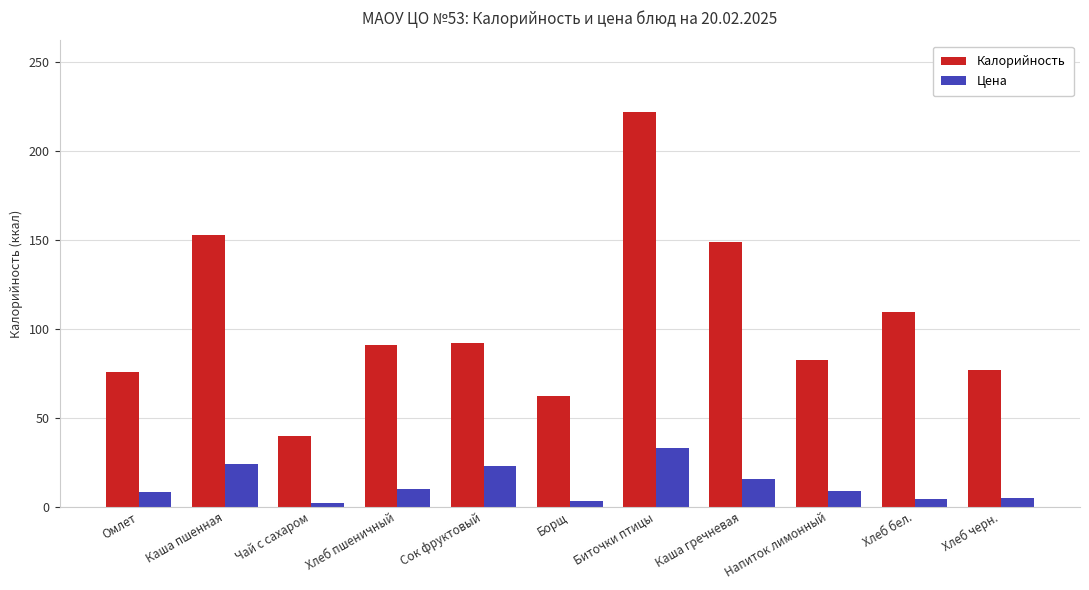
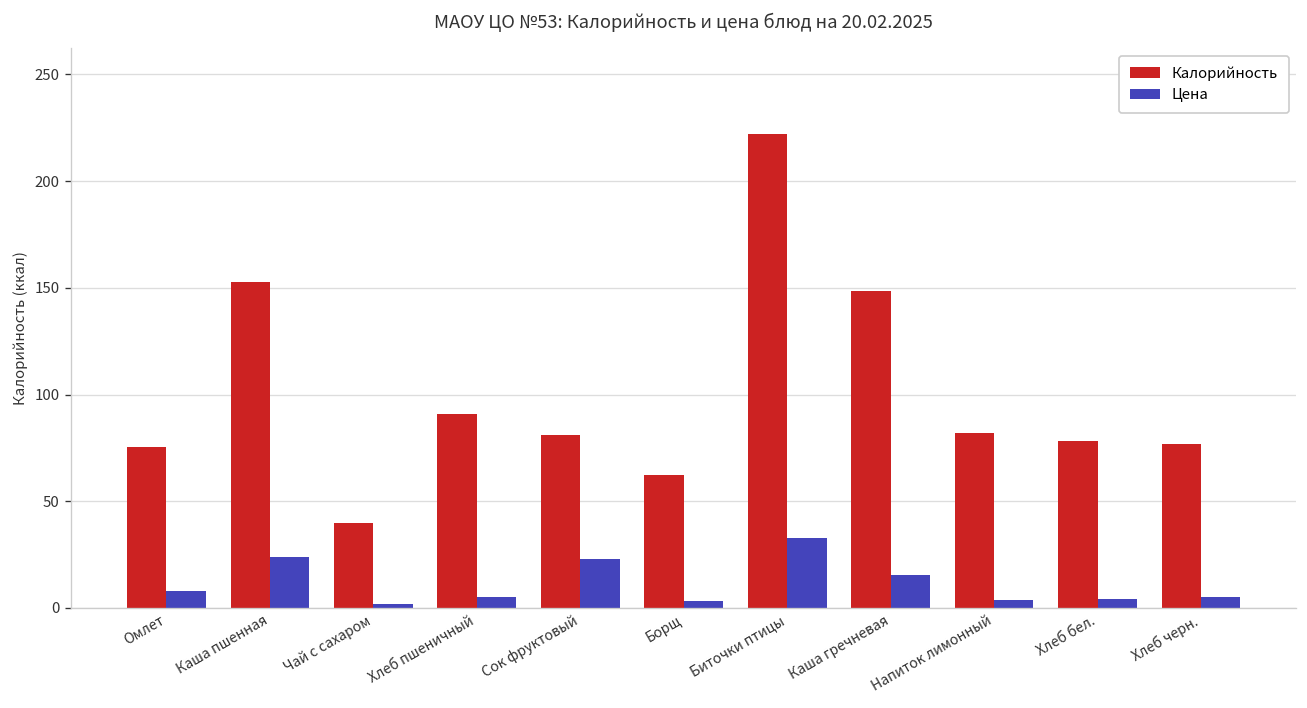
  {
    "Калорийность": {
      "Омлет": 76,
      "Каша пшенная": 153,
      "Чай с сахаром": 40,
      "Хлеб пшеничный": 91,
-     "Сок фруктовый": 92,
+     "Сок фруктовый": 81,
      "Борщ": 62,
      "Биточки птицы": 222,
      "Каша гречневая": 149,
      "Напиток лимонный": 82,
-     "Хлеб бел.": 109,
+     "Хлеб бел.": 78,
      "Хлеб черн.": 77
    },
    "Цена": {
      "Омлет": 8,
      "Каша пшенная": 24,
      "Чай с сахаром": 2,
-     "Хлеб пшеничный": 10,
+     "Хлеб пшеничный": 5,
      "Сок фруктовый": 23,
      "Борщ": 3,
      "Биточки птицы": 33,
      "Каша гречневая": 15,
-     "Напиток лимонный": 9,
+     "Напиток лимонный": 4,
      "Хлеб бел.": 4,
      "Хлеб черн.": 5
    }
  }
